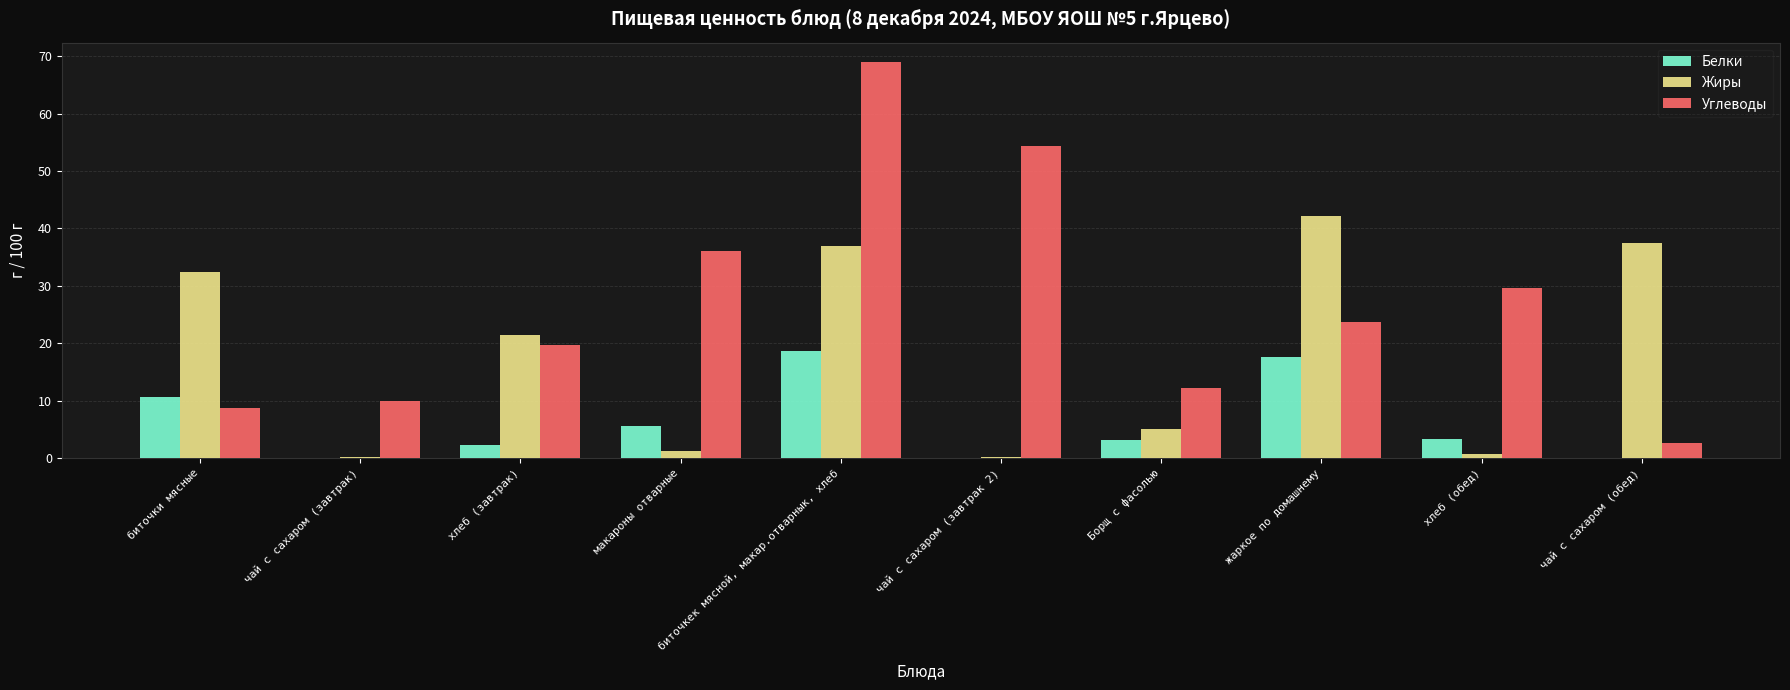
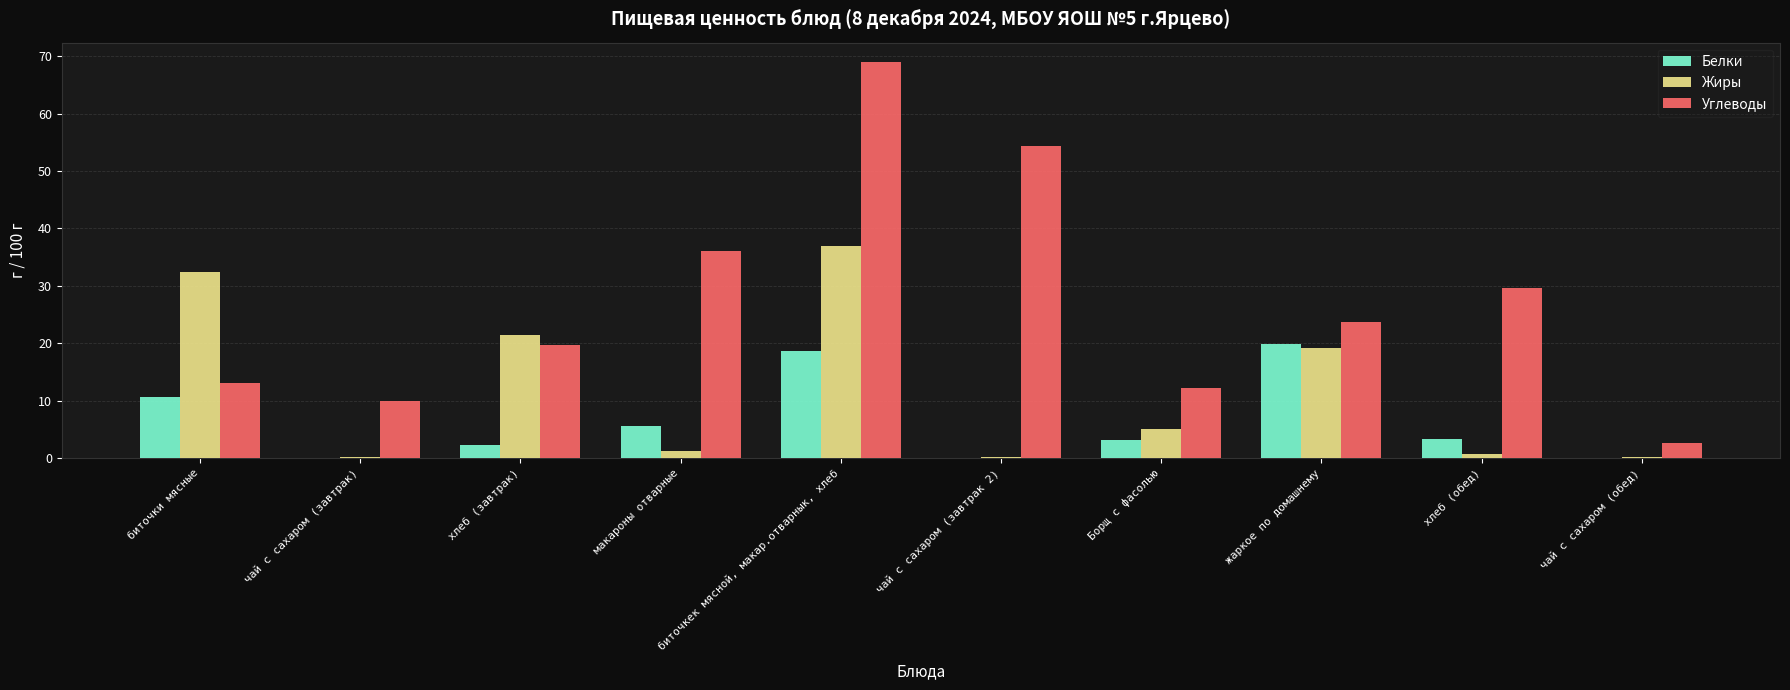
  {
    "Белки": {
      "биточки мясные": 11,
      "хлеб (завтрак)": 2,
      "макароны отварные": 6,
      "биточкек мясной, макар.отварнык, хлеб": 19,
      "Борщ с фасолью": 3,
-     "жаркое по домашнему": 18,
+     "жаркое по домашнему": 20,
      "хлеб (обед)": 3
    },
    "Жиры": {
      "биточки мясные": 32,
      "хлеб (завтрак)": 21,
      "макароны отварные": 1,
      "биточкек мясной, макар.отварнык, хлеб": 37,
      "Борщ с фасолью": 5,
-     "жаркое по домашнему": 42,
+     "жаркое по домашнему": 19,
      "хлеб (обед)": 1,
-     "чай с сахаром (обед)": 37
+     "чай с сахаром (обед)": 0
    },
    "Углеводы": {
-     "биточки мясные": 9,
+     "биточки мясные": 13,
      "чай с сахаром (завтрак)": 10,
      "хлеб (завтрак)": 20,
      "макароны отварные": 36,
      "биточкек мясной, макар.отварнык, хлеб": 69,
      "чай с сахаром (завтрак 2)": 54,
      "Борщ с фасолью": 12,
      "жаркое по домашнему": 24,
      "хлеб (обед)": 30,
      "чай с сахаром (обед)": 3
    }
  }
